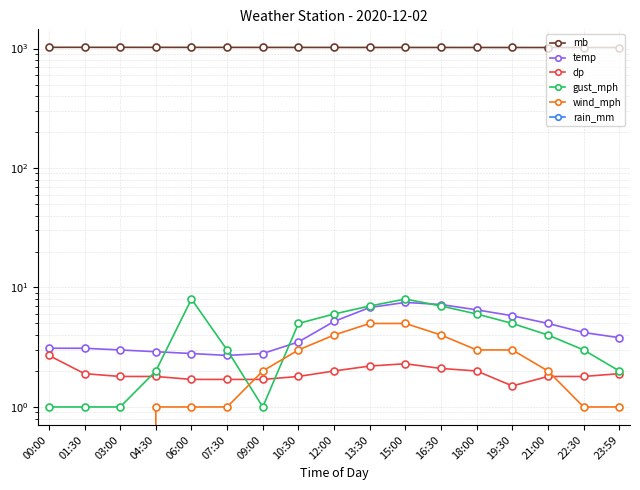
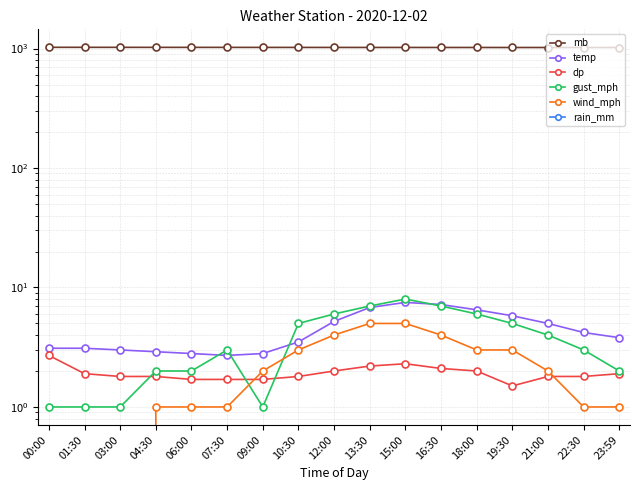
  {
    "mb": {
      "00:00": 1000,
      "01:30": 1000,
      "03:00": 1000,
      "04:30": 1000,
      "06:00": 1000,
      "07:30": 1000,
      "09:00": 1000,
      "10:30": 1000,
      "12:00": 1000,
      "13:30": 1000,
      "15:00": 1000,
      "16:30": 1000,
      "18:00": 1000,
      "19:30": 1000
    },
    "temp": {
      "00:00": 3,
      "01:30": 3,
      "03:00": 3,
      "04:30": 3,
      "06:00": 2.8,
      "07:30": 2.7,
      "09:00": 2.8,
      "10:30": 3.5,
      "12:00": 5,
      "15:00": 8,
      "18:00": 7,
      "19:30": 6,
      "21:00": 5,
      "22:30": 4,
      "23:59": 3.8
    },
    "dp": {
      "00:00": 2.7,
      "01:30": 1.9,
      "03:00": 1.8,
      "04:30": 1.8,
      "06:00": 1.7,
      "07:30": 1.7,
      "09:00": 1.7,
      "10:30": 1.8,
      "12:00": 2,
      "13:30": 2.2,
      "15:00": 2.3,
      "16:30": 2,
      "18:00": 2,
      "19:30": 1.5,
      "21:00": 1.8,
      "22:30": 1.8,
      "23:59": 1.9
    },
    "gust_mph": {
      "00:00": 1,
      "01:30": 1,
      "03:00": 1,
      "04:30": 2,
-     "06:00": 8,
+     "06:00": 2,
      "07:30": 3,
      "09:00": 1,
      "10:30": 5,
      "12:00": 6,
      "15:00": 8,
      "18:00": 6,
      "19:30": 5,
      "21:00": 4,
      "22:30": 3,
      "23:59": 2
    },
    "wind_mph": {
      "04:30": 1,
      "06:00": 1,
      "07:30": 1,
      "09:00": 2,
      "10:30": 3,
      "12:00": 4,
      "13:30": 5,
      "15:00": 5,
      "16:30": 4,
      "18:00": 3,
      "19:30": 3,
      "21:00": 2,
      "22:30": 1,
      "23:59": 1
    }
  }
